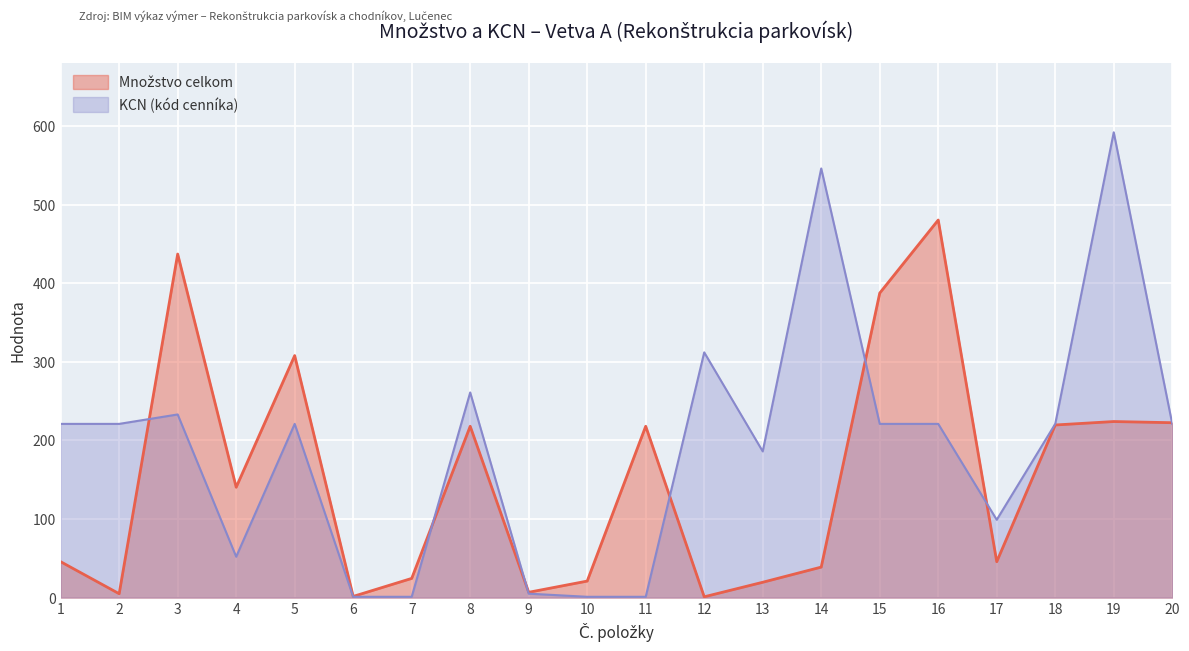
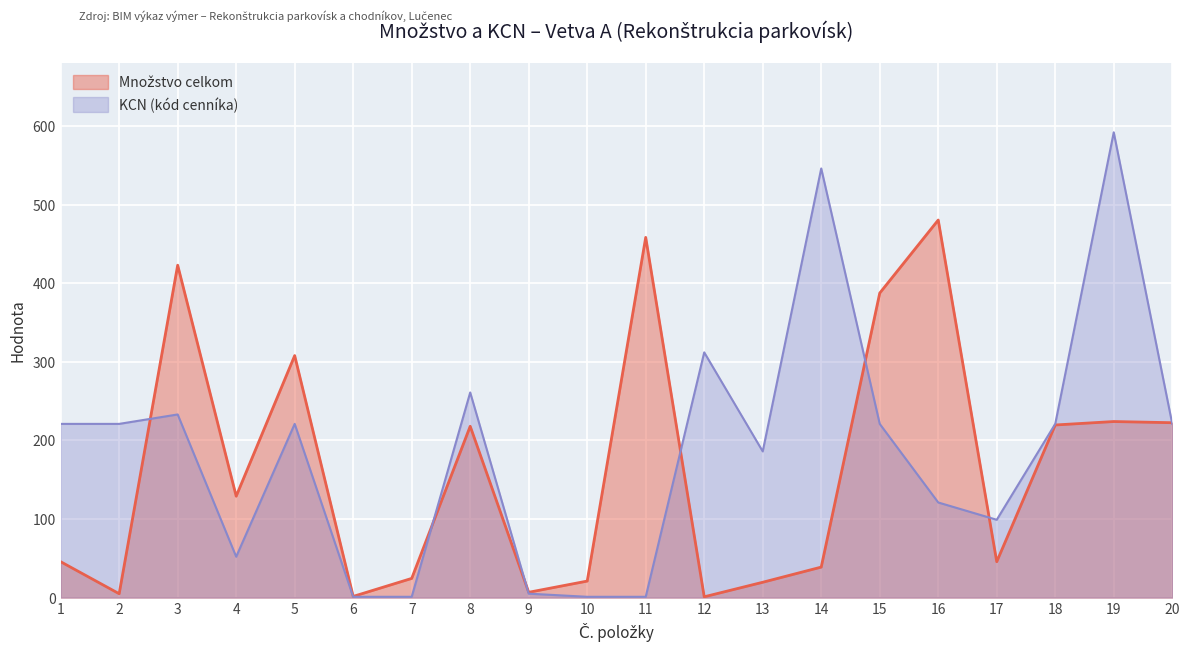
  {
    "Množstvo celkom": {
      "1": 50,
      "2": 0,
-     "3": 440,
-     "4": 140,
+     "3": 420,
+     "4": 130,
      "5": 310,
      "7": 20,
      "8": 220,
      "10": 20,
-     "11": 220,
+     "11": 460,
      "12": 0,
      "13": 20,
      "14": 40,
      "15": 390,
      "16": 480,
      "17": 50,
      "19": 220
    },
    "KCN (kód cenníka)": {
      "1": 220,
      "2": 220,
      "3": 230,
      "4": 50,
      "5": 220,
      "7": 0,
      "8": 260,
      "10": 0,
      "11": 0,
      "12": 310,
      "13": 190,
      "14": 550,
      "15": 220,
-     "16": 220,
+     "16": 120,
      "17": 100,
      "19": 590
    }
  }
